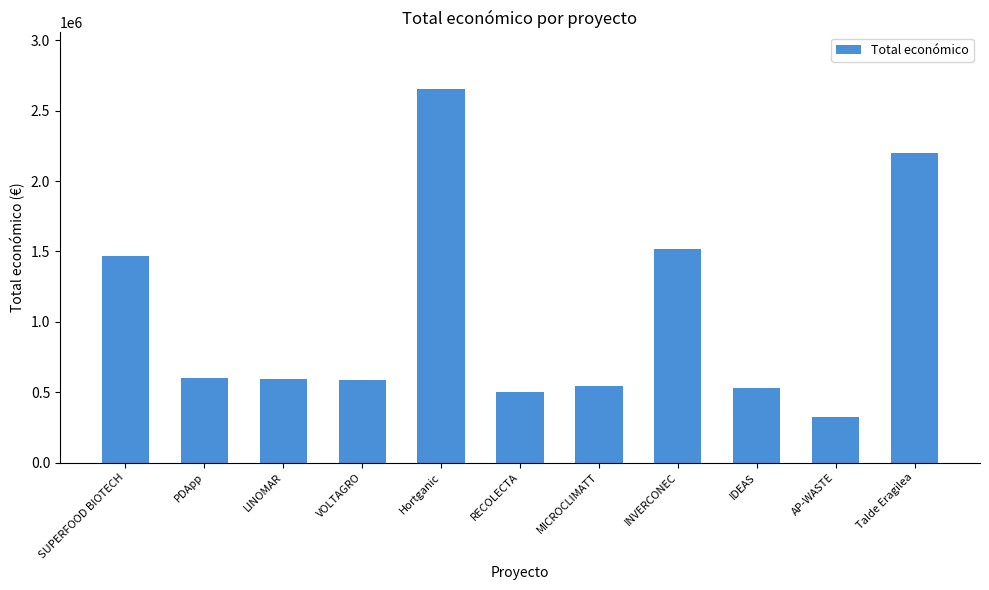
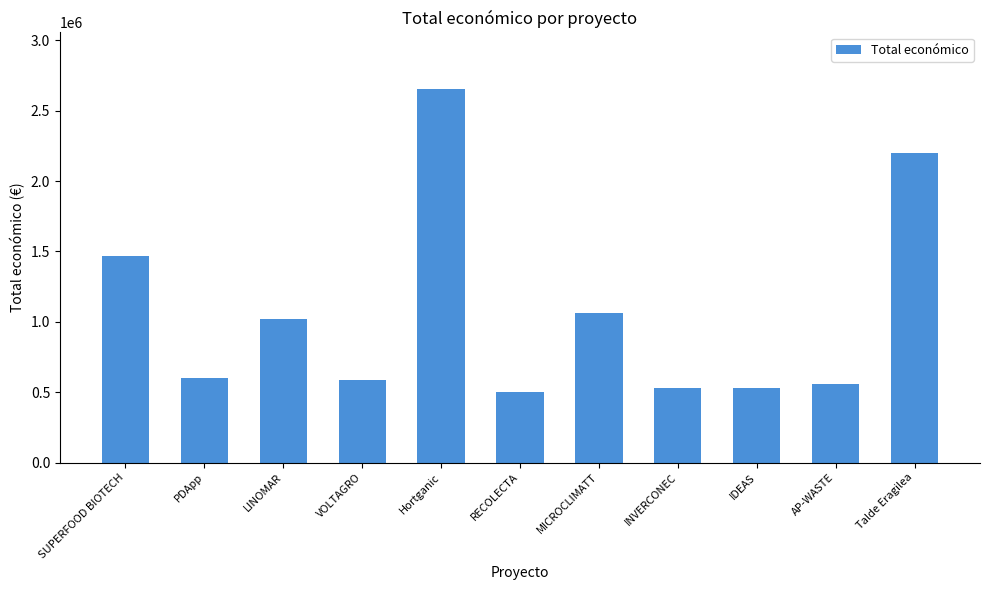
  {
    "SUPERFOOD BIOTECH": 1470000,
    "PDApp": 600000,
-   "LINOMAR": 600000,
+   "LINOMAR": 1020000,
    "VOLTAGRO": 590000,
    "Hortganic": 2660000,
    "RECOLECTA": 500000,
-   "MICROCLIMATT": 540000,
-   "INVERCONEC": 1520000,
+   "MICROCLIMATT": 1060000,
+   "INVERCONEC": 530000,
    "IDEAS": 530000,
-   "AP-WASTE": 320000,
+   "AP-WASTE": 560000,
    "Talde Eragilea": 2200000
  }
